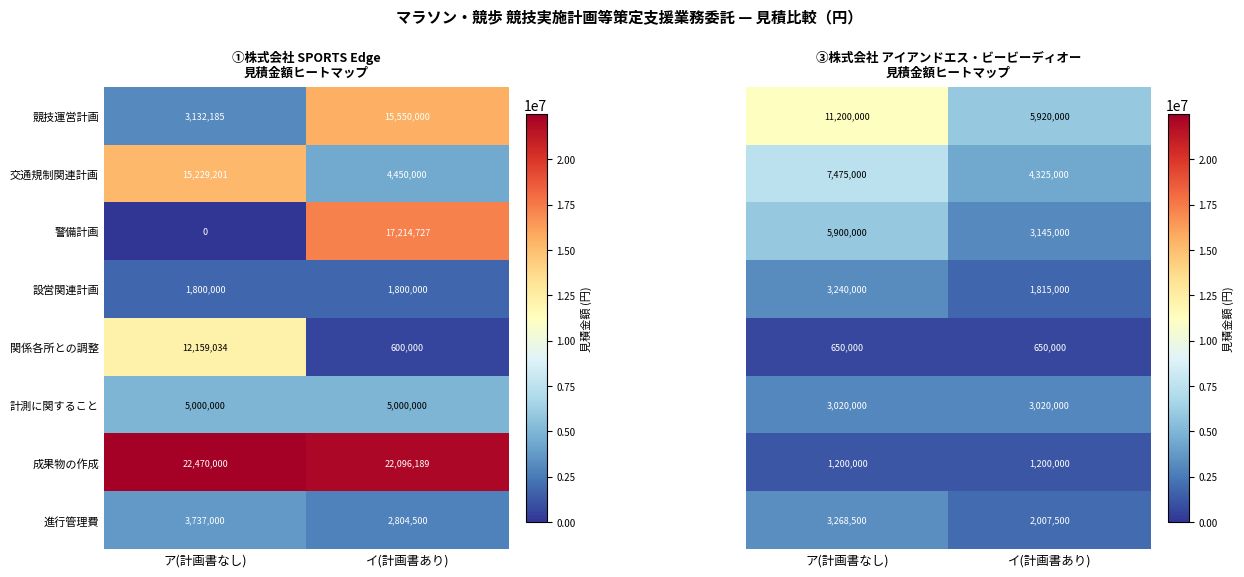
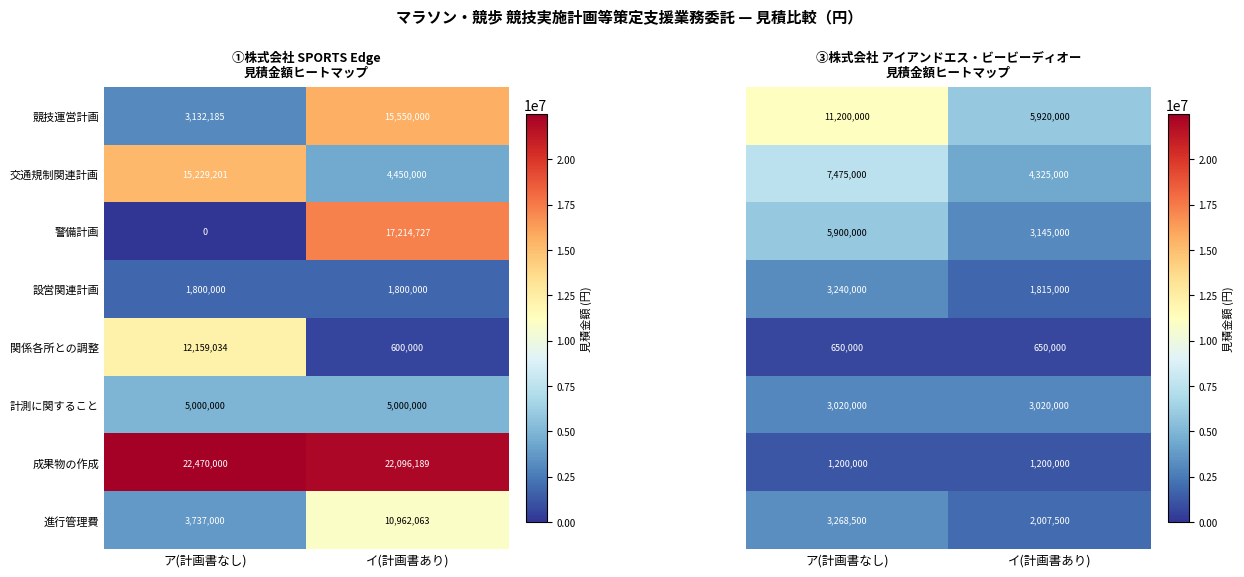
  {
    "①株式会社 SPORTS Edge 見積金額ヒートマップ": {
      "競技運営計画": {
        "ア(計画書なし)": "3,132,185",
        "イ(計画書あり)": "15,550,000"
      },
      "交通規制関連計画": {
        "ア(計画書なし)": "15,229,201",
        "イ(計画書あり)": "4,450,000"
      },
      "警備計画": {
        "ア(計画書なし)": "0",
        "イ(計画書あり)": "17,214,727"
      },
      "設営関連計画": {
        "ア(計画書なし)": "1,800,000",
        "イ(計画書あり)": "1,800,000"
      },
      "関係各所との調整": {
        "ア(計画書なし)": "12,159,034",
        "イ(計画書あり)": "600,000"
      },
      "計測に関すること": {
        "ア(計画書なし)": "5,000,000",
        "イ(計画書あり)": "5,000,000"
      },
      "成果物の作成": {
        "ア(計画書なし)": "22,470,000",
        "イ(計画書あり)": "22,096,189"
      },
      "進行管理費": {
        "ア(計画書なし)": "3,737,000",
-       "イ(計画書あり)": "2,804,500"
+       "イ(計画書あり)": "10,962,063"
      }
    }
  }
